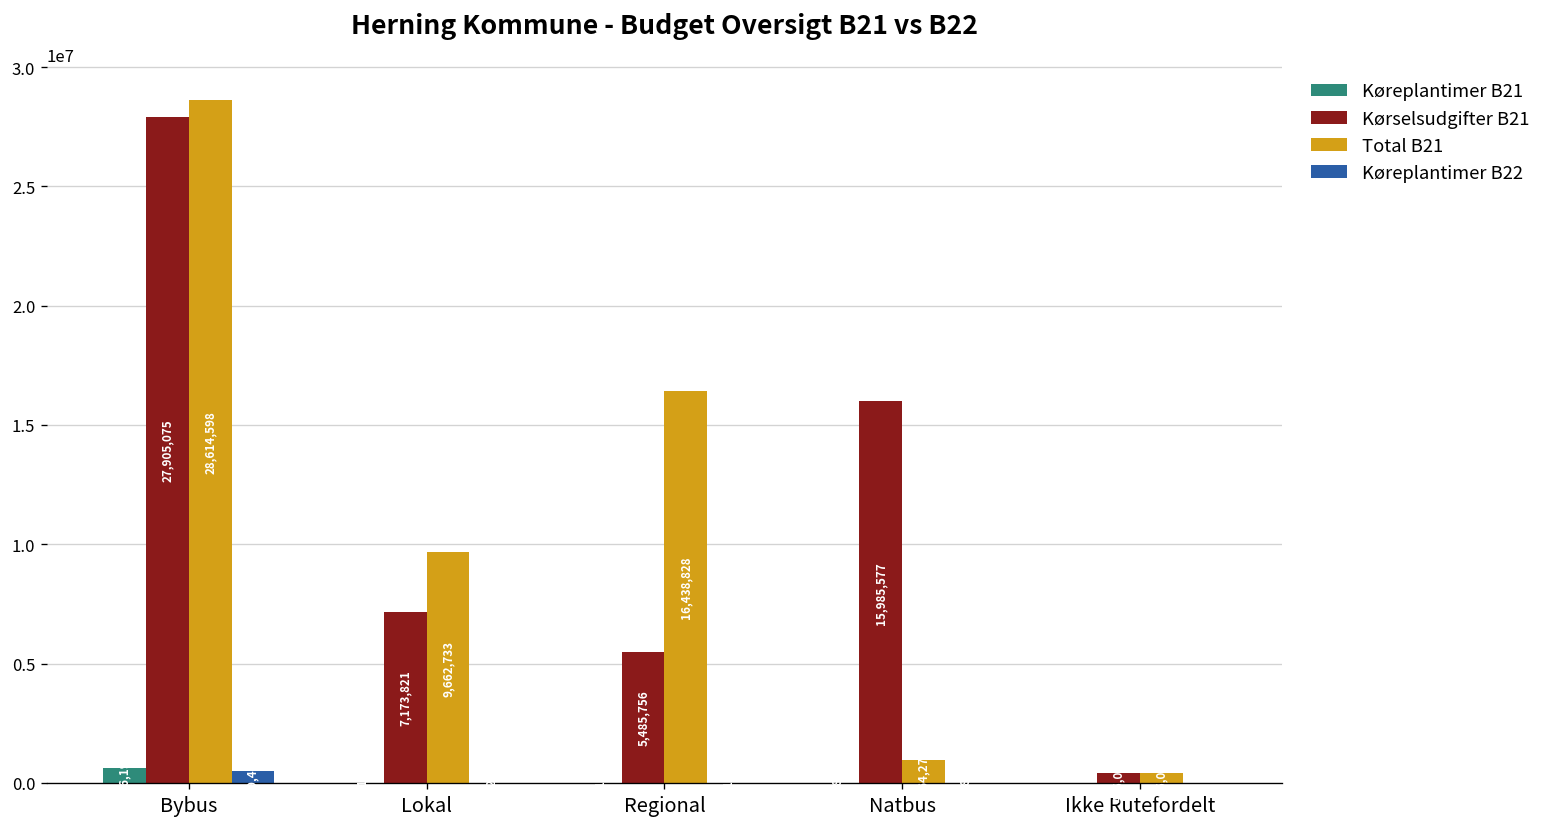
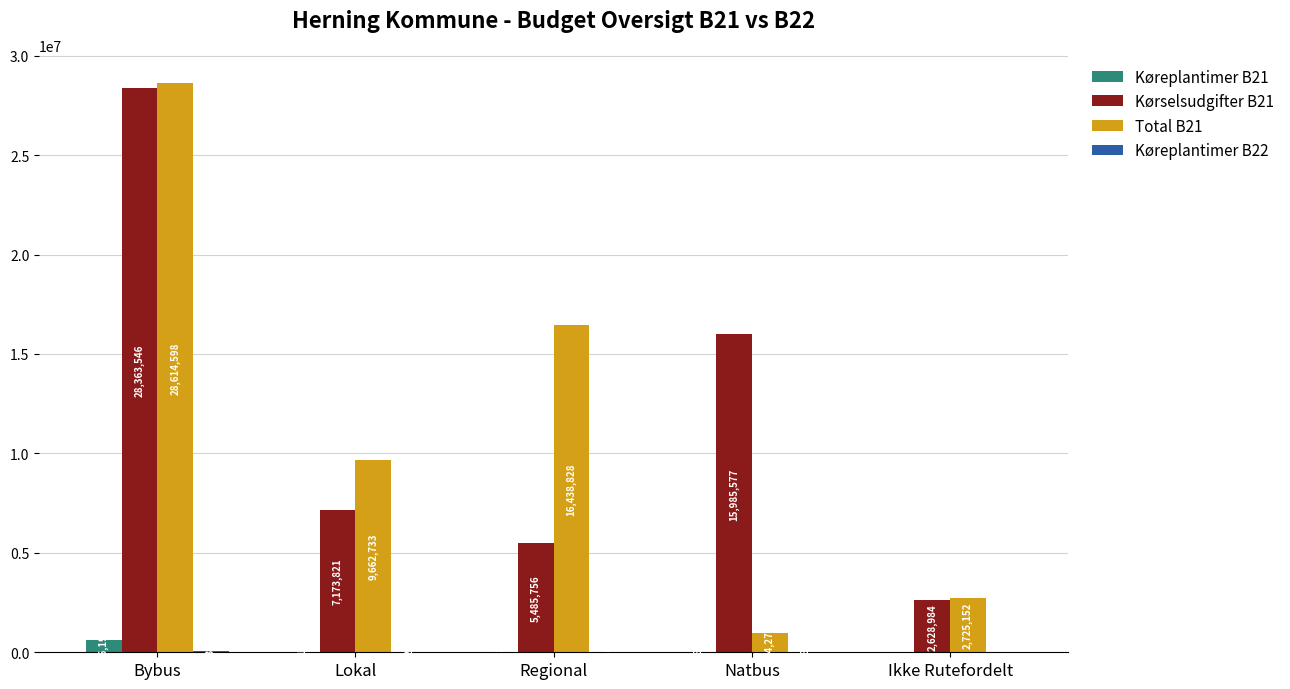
  {
    "Køreplantimer B21": {
      "Bybus": "600000",
      "Ikke Rutefordelt": "0"
    },
    "Kørselsudgifter B21": {
-     "Bybus": "27,905,075",
+     "Bybus": "28,363,546",
      "Lokal": "7,173,821",
      "Regional": "5,485,756",
      "Natbus": "15,985,577",
-     "Ikke Rutefordelt": "400000"
+     "Ikke Rutefordelt": "2600000"
    },
    "Total B21": {
      "Natbus": "1000000",
-     "Ikke Rutefordelt": "400000"
+     "Ikke Rutefordelt": "2700000"
    },
    "Køreplantimer B22": {
-     "Bybus": "500000",
+     "Bybus": "0",
      "Ikke Rutefordelt": "0"
    }
  }
